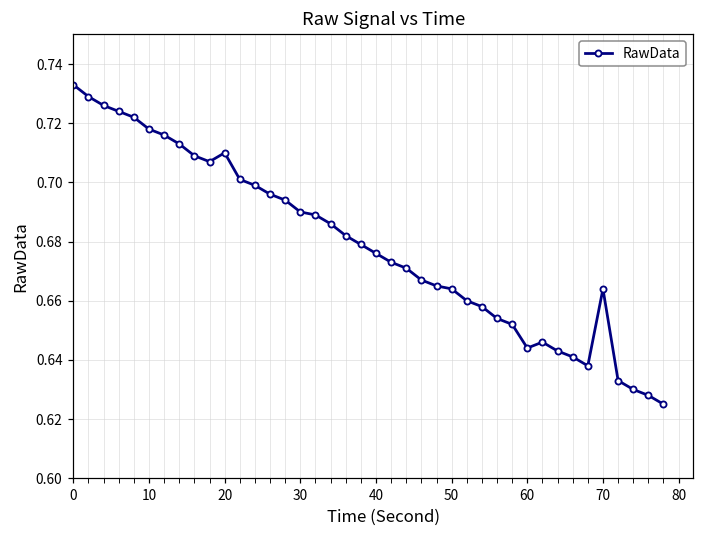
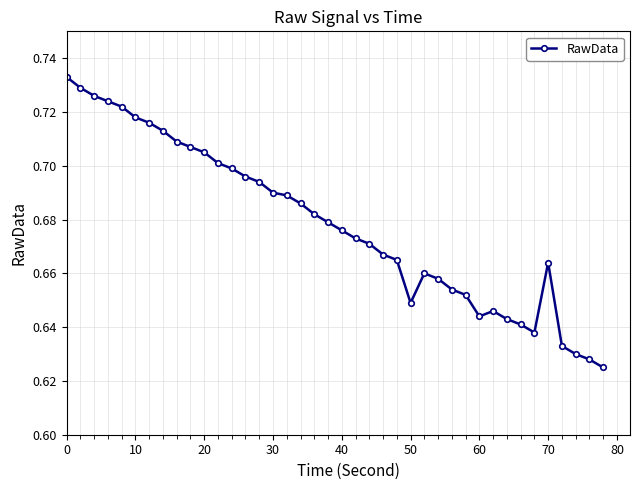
  {
    "0": 0.733,
    "10": 0.718,
-   "20": 0.710,
+   "20": 0.705,
    "30": 0.690,
    "40": 0.676,
-   "50": 0.664,
+   "50": 0.649,
    "60": 0.644,
    "70": 0.664
  }
